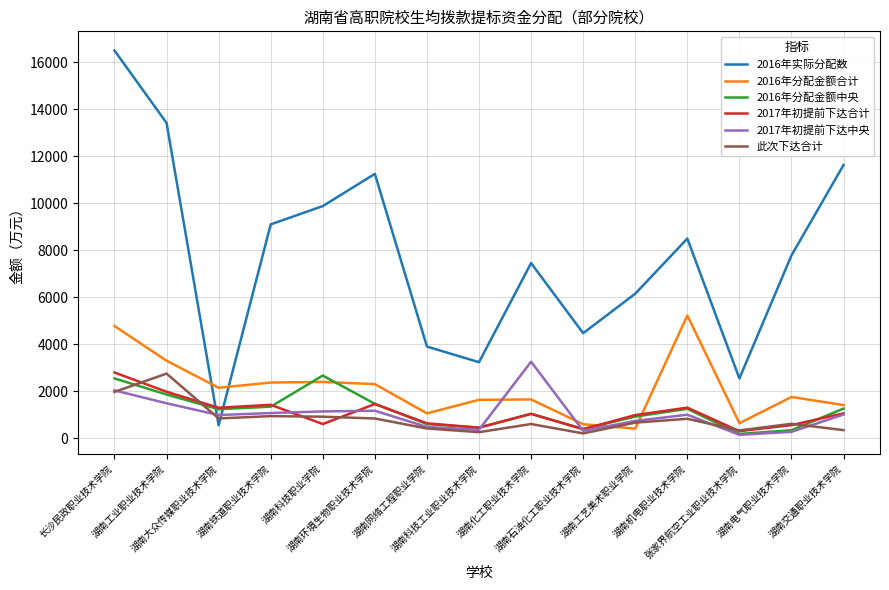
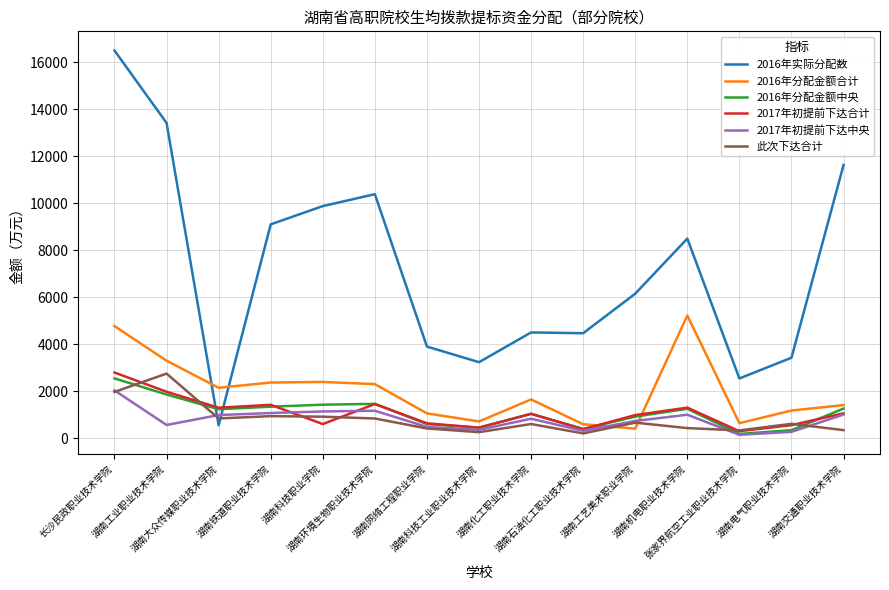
  {
    "2016年实际分配数": {
      "长沙民政职业技术学院": 16500,
      "湖南工业职业技术学院": 13400,
      "湖南大众传媒职业技术学院": 600,
      "湖南铁道职业技术学院": 9100,
      "湖南科技职业学院": 9900,
-     "湖南环境生物职业技术学院": 11200,
+     "湖南环境生物职业技术学院": 10400,
      "湖南网络工程职业学院": 3900,
      "湖南科技工业职业技术学院": 3200,
-     "湖南化工职业技术学院": 7500,
+     "湖南化工职业技术学院": 4500,
      "湖南石油化工职业技术学院": 4500,
      "湖南工艺美术职业学院": 6200,
      "湖南机电职业技术学院": 8500,
      "张家界航空工业职业技术学院": 2500,
-     "湖南电气职业技术学院": 7800,
+     "湖南电气职业技术学院": 3400,
      "湖南交通职业技术学院": 11600
    },
    "2016年分配金额合计": {
      "长沙民政职业技术学院": 4800,
      "湖南工业职业技术学院": 3300,
      "湖南大众传媒职业技术学院": 2200,
      "湖南铁道职业技术学院": 2400,
      "湖南科技职业学院": 2400,
      "湖南环境生物职业技术学院": 2300,
      "湖南网络工程职业学院": 1100,
-     "湖南科技工业职业技术学院": 1600,
+     "湖南科技工业职业技术学院": 700,
      "湖南化工职业技术学院": 1700,
      "湖南石油化工职业技术学院": 600,
      "湖南工艺美术职业学院": 400,
      "湖南机电职业技术学院": 5200,
      "张家界航空工业职业技术学院": 600,
-     "湖南电气职业技术学院": 1800,
+     "湖南电气职业技术学院": 1200,
      "湖南交通职业技术学院": 1400
    },
    "2016年分配金额中央": {
      "长沙民政职业技术学院": 2600,
      "湖南工业职业技术学院": 1900,
-     "湖南科技职业学院": 2700,
+     "湖南科技职业学院": 1400,
      "湖南交通职业技术学院": 1300
    },
    "2017年初提前下达合计": {
      "长沙民政职业技术学院": 2800,
      "湖南工业职业技术学院": 2000,
      "湖南科技职业学院": 600
    },
    "2017年初提前下达中央": {
-     "湖南工业职业技术学院": 1500,
+     "湖南工业职业技术学院": 600,
      "湖南大众传媒职业技术学院": 1000,
      "湖南铁道职业技术学院": 1100,
      "湖南科技职业学院": 1100,
      "湖南环境生物职业技术学院": 1200,
-     "湖南化工职业技术学院": 3300,
+     "湖南化工职业技术学院": 800,
      "湖南机电职业技术学院": 1000
    },
    "此次下达合计": {
      "湖南工业职业技术学院": 2800,
      "湖南大众传媒职业技术学院": 800,
      "湖南铁道职业技术学院": 900,
      "湖南科技职业学院": 900,
      "湖南环境生物职业技术学院": 800,
      "湖南化工职业技术学院": 600,
      "湖南石油化工职业技术学院": 200,
-     "湖南机电职业技术学院": 800,
+     "湖南机电职业技术学院": 400,
      "湖南交通职业技术学院": 400
    }
  }
